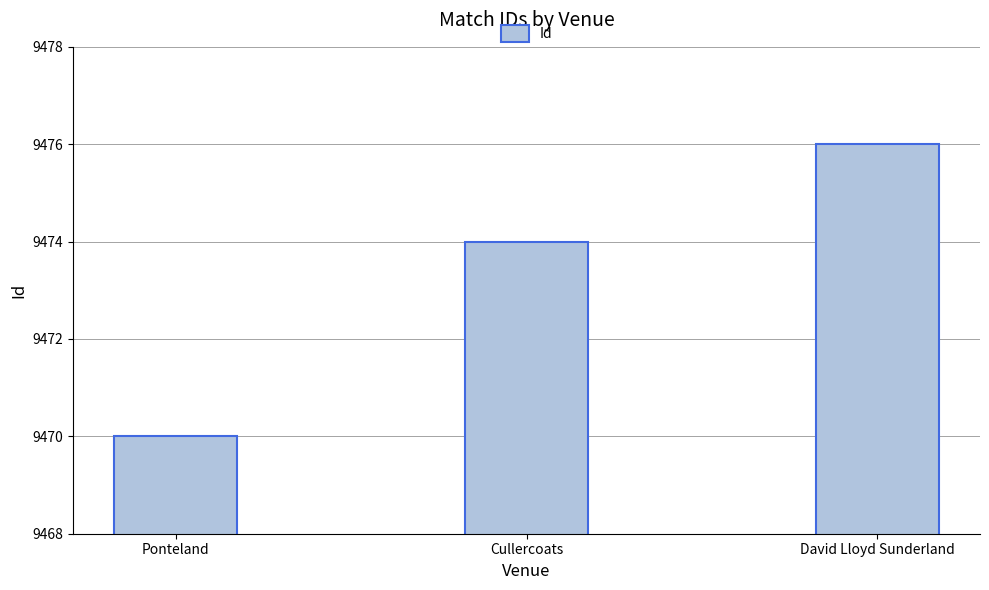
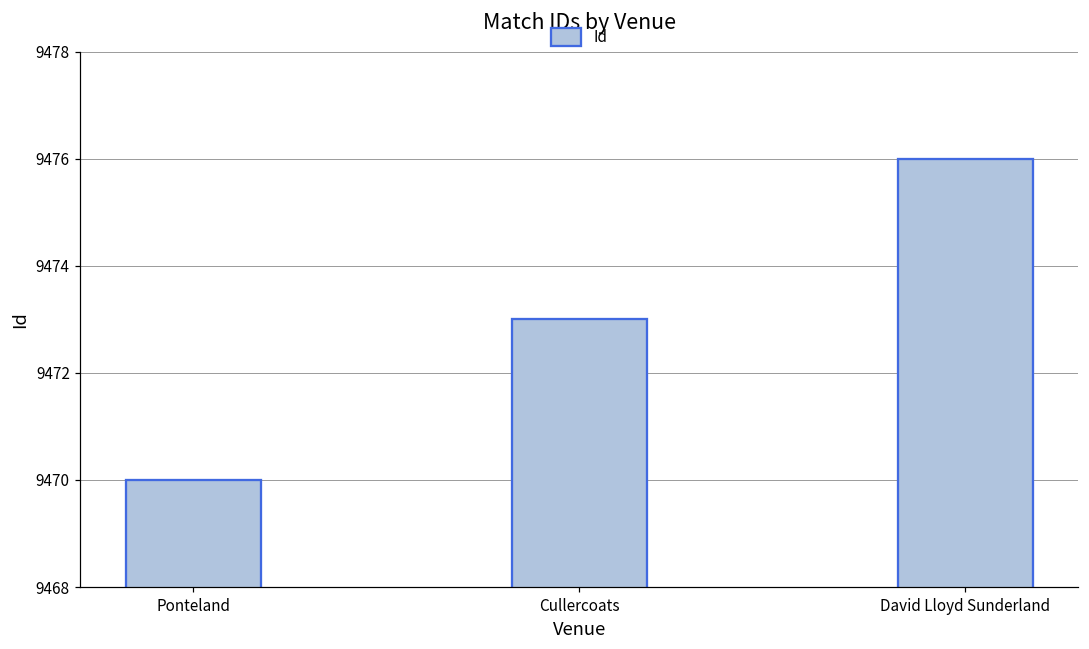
  {
    "Ponteland": 9470,
-   "Cullercoats": 9474,
+   "Cullercoats": 9473,
    "David Lloyd Sunderland": 9476
  }
